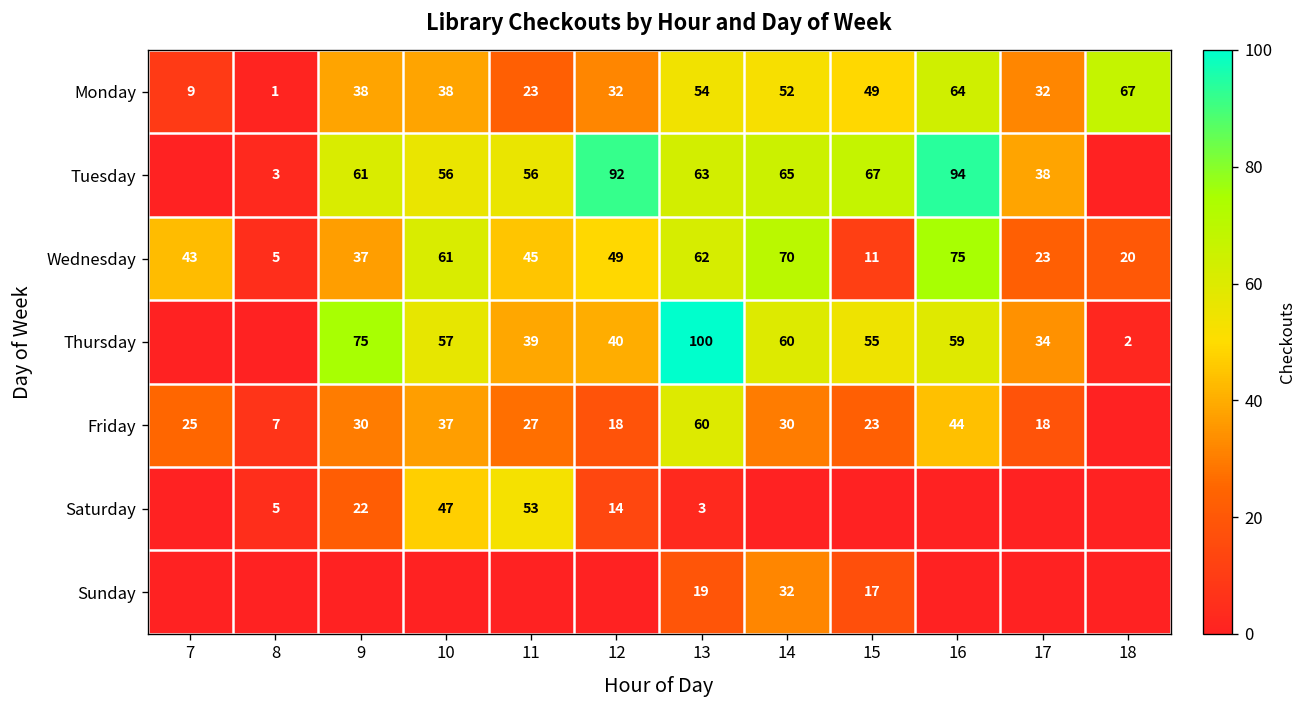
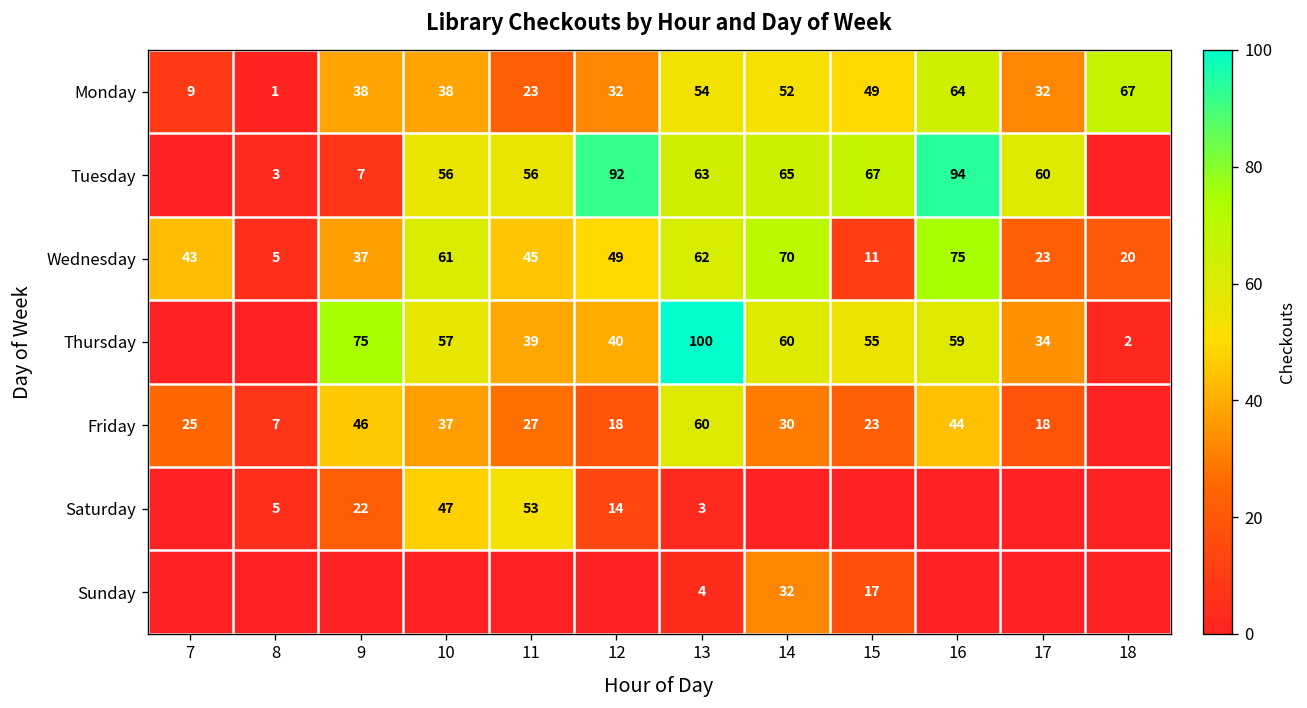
  {
    "Monday": {
      "7": 9,
      "8": 1,
      "9": 38,
      "10": 38,
      "11": 23,
      "12": 32,
      "13": 54,
      "14": 52,
      "15": 49,
      "16": 64,
      "17": 32,
      "18": 67
    },
    "Tuesday": {
      "8": 3,
-     "9": 61,
+     "9": 7,
      "10": 56,
      "11": 56,
      "12": 92,
      "13": 63,
      "14": 65,
      "15": 67,
      "16": 94,
-     "17": 38
+     "17": 60
    },
    "Wednesday": {
      "7": 43,
      "8": 5,
      "9": 37,
      "10": 61,
      "11": 45,
      "12": 49,
      "13": 62,
      "14": 70,
      "15": 11,
      "16": 75,
      "17": 23,
      "18": 20
    },
    "Thursday": {
      "9": 75,
      "10": 57,
      "11": 39,
      "12": 40,
      "13": 100,
      "14": 60,
      "15": 55,
      "16": 59,
      "17": 34,
      "18": 2
    },
    "Friday": {
      "7": 25,
      "8": 7,
-     "9": 30,
+     "9": 46,
      "10": 37,
      "11": 27,
      "12": 18,
      "13": 60,
      "14": 30,
      "15": 23,
      "16": 44,
      "17": 18
    },
    "Saturday": {
      "8": 5,
      "9": 22,
      "10": 47,
      "11": 53,
      "12": 14,
      "13": 3
    },
    "Sunday": {
-     "13": 19,
+     "13": 4,
      "14": 32,
      "15": 17
    }
  }
